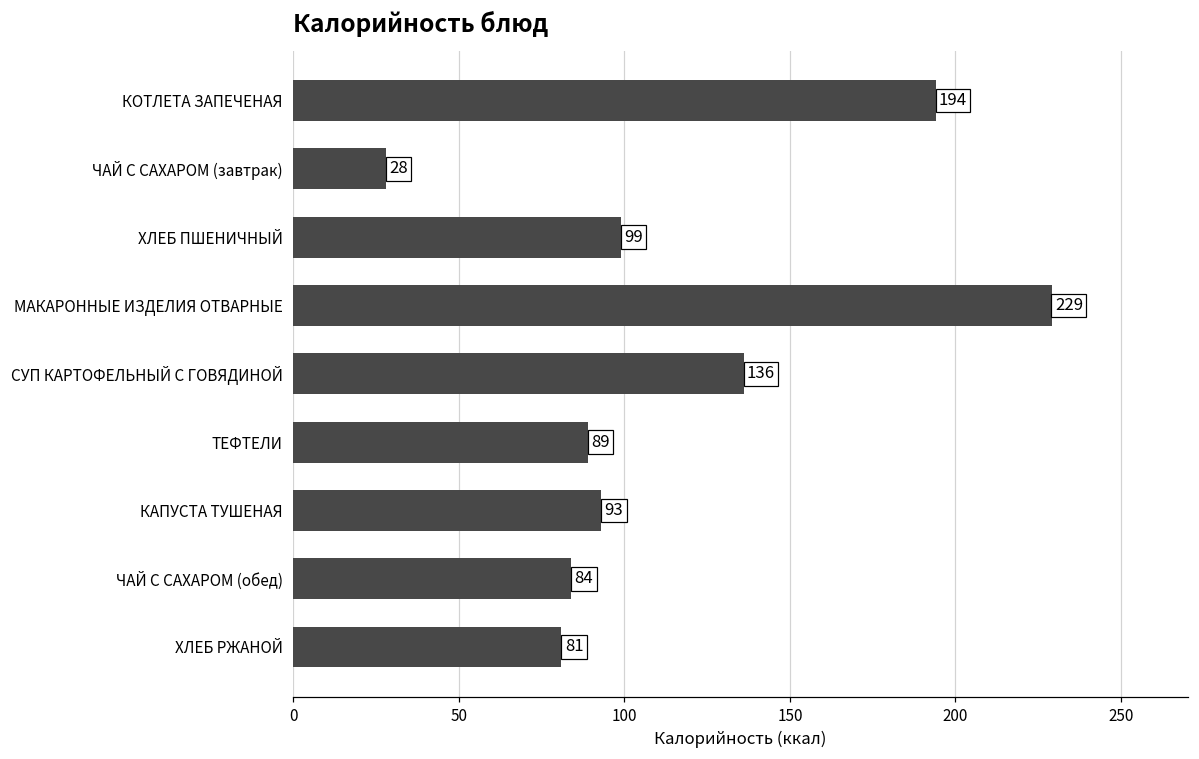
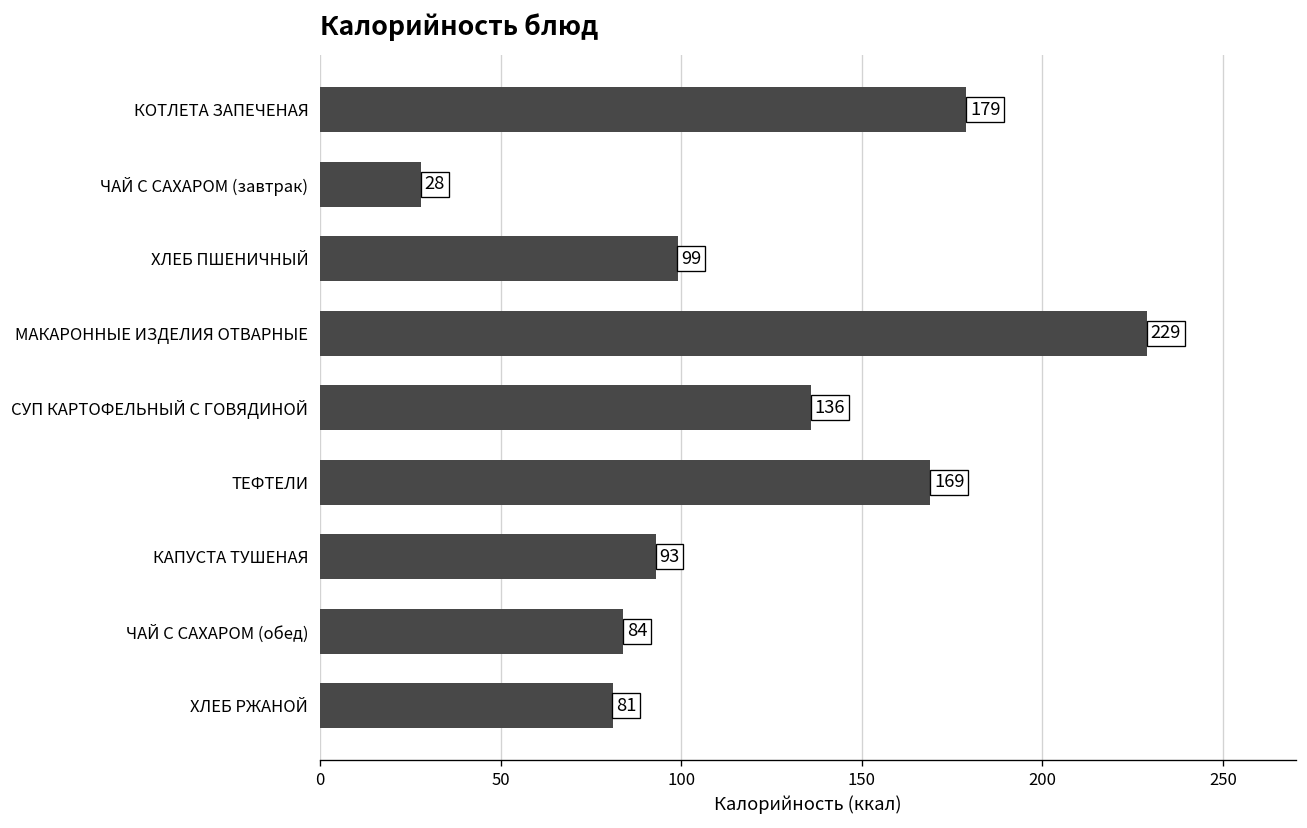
  {
-   "КОТЛЕТА ЗАПЕЧЕНАЯ": 194,
-   "ТЕФТЕЛИ": 89
+   "КОТЛЕТА ЗАПЕЧЕНАЯ": 179,
+   "ТЕФТЕЛИ": 169
  }
